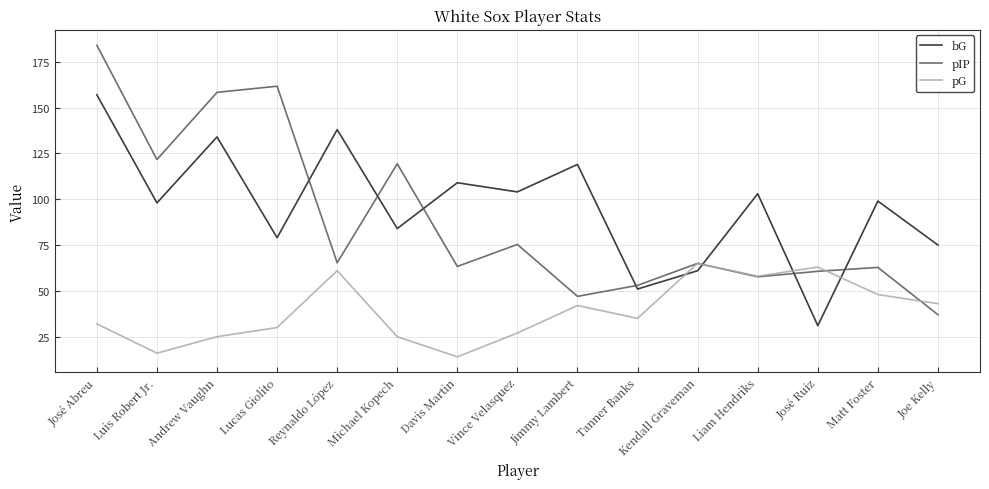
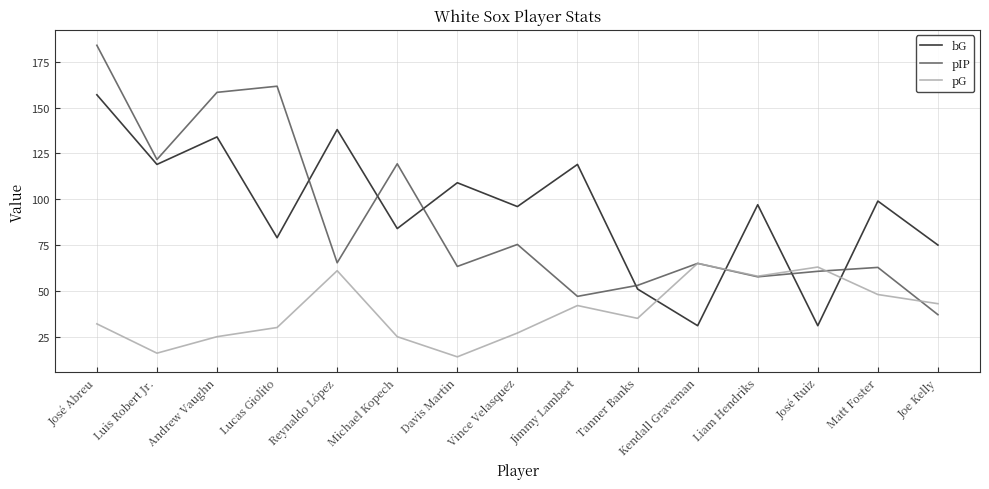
  {
    "bG": {
      "José Abreu": 157,
-     "Luis Robert Jr.": 98,
+     "Luis Robert Jr.": 119,
      "Andrew Vaughn": 134,
      "Lucas Giolito": 79,
      "Reynaldo López": 138,
      "Michael Kopech": 84,
      "Davis Martin": 109,
-     "Vince Velasquez": 104,
+     "Vince Velasquez": 96,
      "Jimmy Lambert": 119,
      "Tanner Banks": 51,
-     "Kendall Graveman": 61,
-     "Liam Hendriks": 103,
+     "Kendall Graveman": 31,
+     "Liam Hendriks": 97,
      "José Ruiz": 31,
      "Matt Foster": 99,
      "Joe Kelly": 75
    },
    "pIP": {
      "José Abreu": 184,
      "Luis Robert Jr.": 122,
      "Andrew Vaughn": 158,
      "Lucas Giolito": 162,
      "Reynaldo López": 65,
      "Michael Kopech": 119,
      "Davis Martin": 63,
      "Vince Velasquez": 75,
      "Jimmy Lambert": 47,
      "Tanner Banks": 53,
      "José Ruiz": 61,
      "Matt Foster": 63,
      "Joe Kelly": 37
    },
    "pG": {
      "José Abreu": 32,
      "Luis Robert Jr.": 16,
      "Andrew Vaughn": 25,
      "Lucas Giolito": 30,
      "Reynaldo López": 61,
      "Michael Kopech": 25,
      "Davis Martin": 14,
      "Vince Velasquez": 27,
      "Jimmy Lambert": 42,
      "Tanner Banks": 35,
      "José Ruiz": 63,
      "Matt Foster": 48,
      "Joe Kelly": 43
    }
  }
